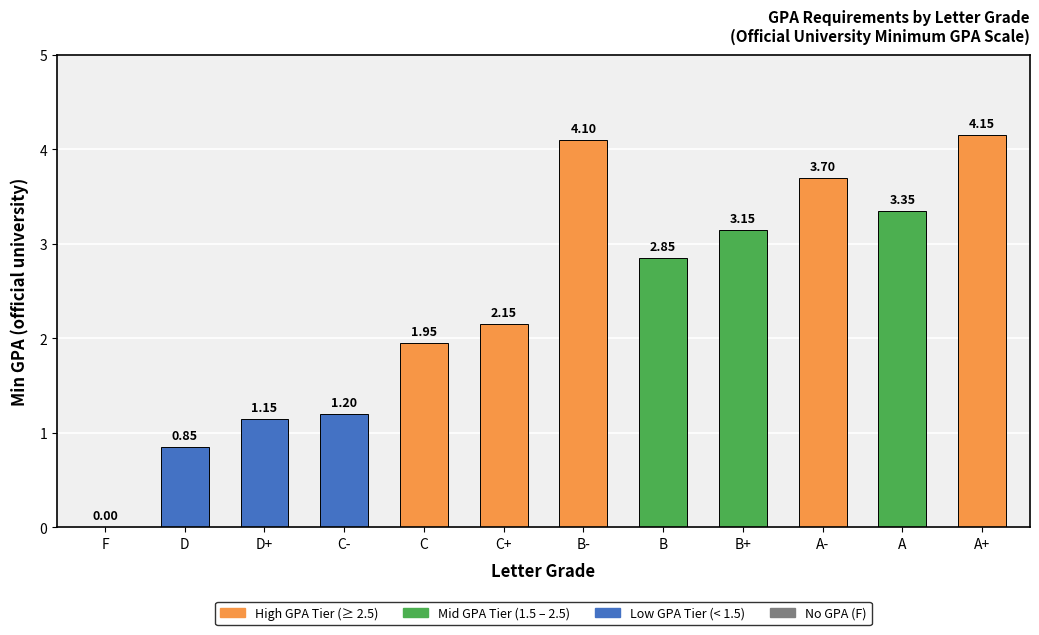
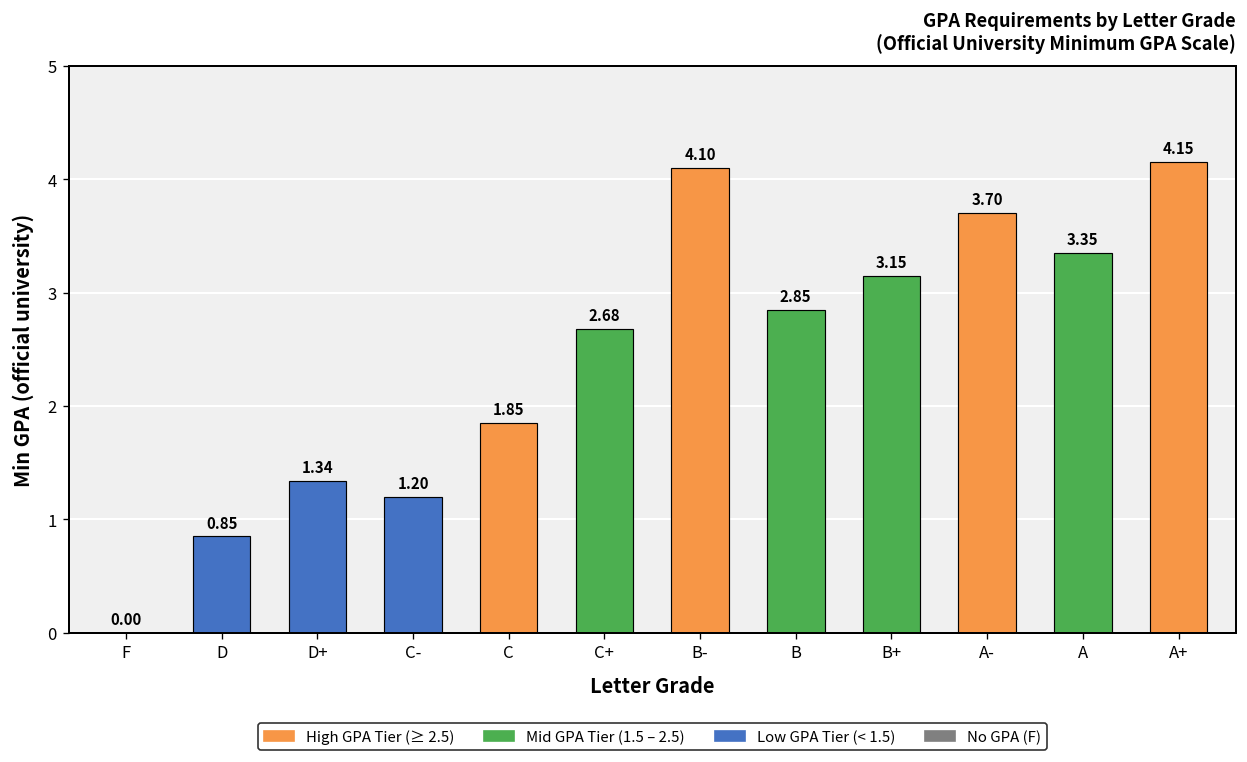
  {
    "F": 0.00,
    "D": 0.85,
-   "D+": 1.15,
+   "D+": 1.34,
    "C-": 1.20,
-   "C": 1.95,
-   "C+": 2.15,
+   "C": 1.85,
+   "C+": 2.68,
    "B-": 4.10,
    "B": 2.85,
    "B+": 3.15,
    "A-": 3.70,
    "A": 3.35,
    "A+": 4.15
  }
